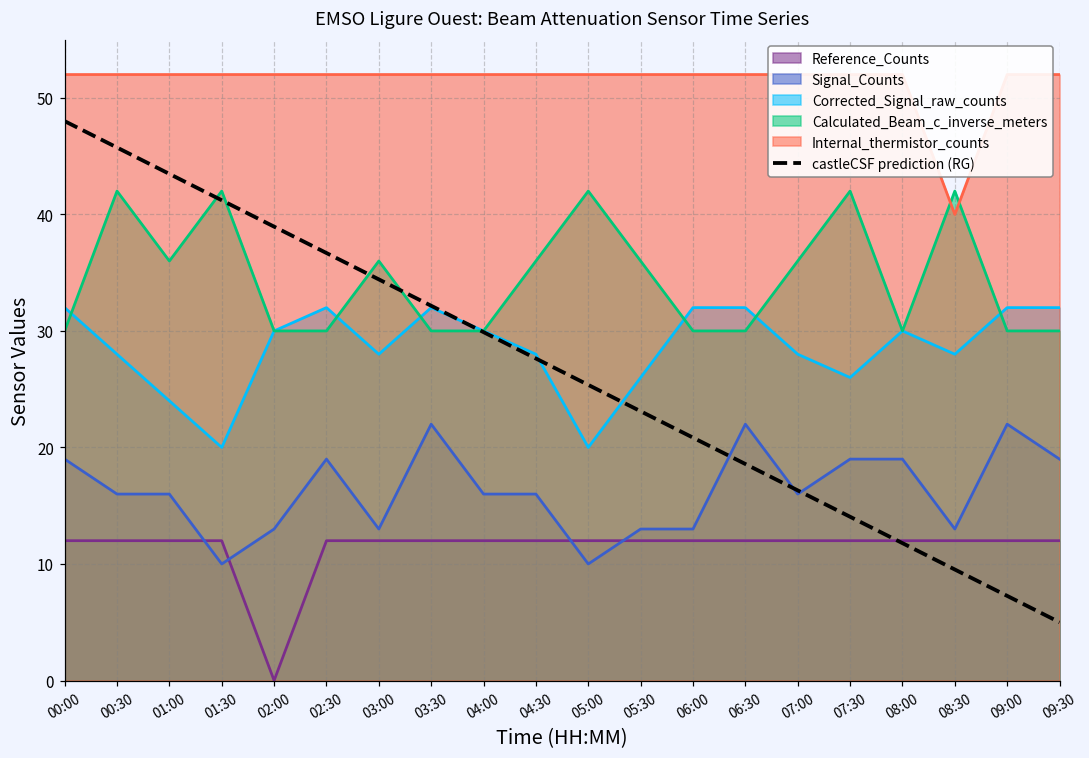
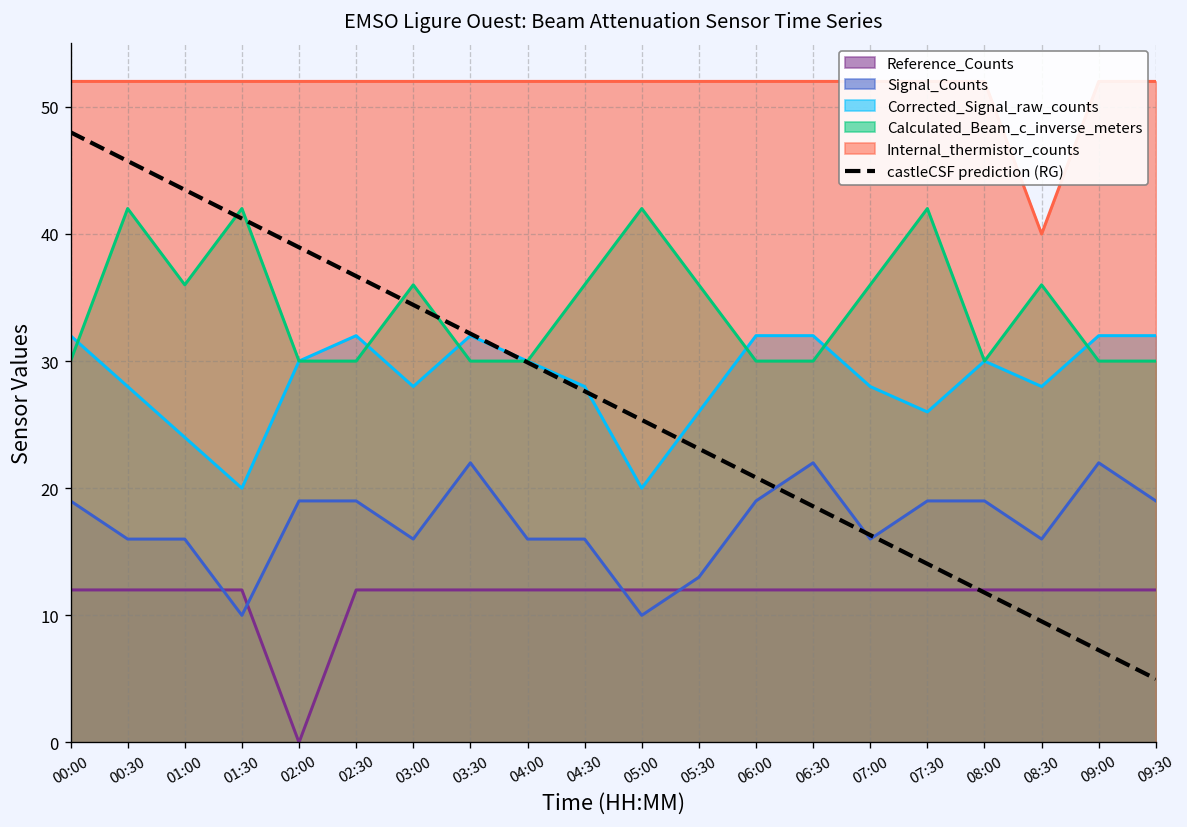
  {
    "Reference_Counts": {
      "00:00": 12.0,
      "00:30": 12.0,
      "01:00": 12.0,
      "01:30": 12.0,
      "02:00": 0.0,
      "02:30": 12.0,
      "03:00": 12.0,
      "03:30": 12.0,
      "04:00": 12.0,
      "04:30": 12.0,
      "05:00": 12.0,
      "05:30": 12.0,
      "06:00": 12.0,
      "06:30": 12.0,
      "07:00": 12.0,
      "07:30": 12.0,
      "08:30": 12.0,
      "09:00": 12.0,
      "09:30": 12.0
    },
    "Signal_Counts": {
      "00:00": 19.0,
      "00:30": 16.0,
      "01:00": 16.0,
      "01:30": 10.0,
-     "02:00": 13.0,
+     "02:00": 19.0,
      "02:30": 19.0,
-     "03:00": 13.0,
+     "03:00": 16.0,
      "03:30": 22.0,
      "04:00": 16.0,
      "04:30": 16.0,
      "05:00": 10.0,
      "05:30": 13.0,
-     "06:00": 13.0,
+     "06:00": 19.0,
      "06:30": 22.0,
      "07:00": 16.0,
      "07:30": 19.0,
      "08:00": 19.0,
-     "08:30": 13.0,
+     "08:30": 16.0,
      "09:00": 22.0,
      "09:30": 19.0
    },
    "Corrected_Signal_raw_counts": {
      "00:00": 32.0,
      "00:30": 28.0,
      "01:00": 24.0,
      "01:30": 20.0,
      "02:30": 32.0,
      "03:00": 28.0,
      "04:30": 28.0,
      "05:00": 20.0,
      "05:30": 26.0,
      "06:00": 32.0,
      "06:30": 32.0,
      "07:00": 28.0,
      "07:30": 26.0,
      "08:30": 28.0,
      "09:00": 32.0,
      "09:30": 32.0
    },
    "Calculated_Beam_c_inverse_meters": {
      "00:00": 30.0,
      "00:30": 42.0,
      "01:00": 36.0,
      "01:30": 42.0,
      "02:30": 30.0,
      "03:00": 36.0,
      "03:30": 30.0,
      "04:30": 36.0,
      "05:00": 42.0,
      "05:30": 36.0,
      "06:00": 30.0,
      "06:30": 30.0,
      "07:00": 36.0,
      "07:30": 42.0,
-     "08:30": 42.0,
+     "08:30": 36.0,
      "09:00": 30.0,
      "09:30": 30.0
    },
    "Internal_thermistor_counts": {
      "00:00": 52.0,
      "00:30": 52.0,
      "01:00": 52.0,
      "01:30": 52.0,
      "02:00": 52.0,
      "02:30": 52.0,
      "03:00": 52.0,
      "03:30": 52.0,
      "04:00": 52.0,
      "04:30": 52.0,
      "05:00": 52.0,
      "05:30": 52.0,
      "06:00": 52.0,
      "06:30": 52.0,
      "08:30": 40.0,
      "09:30": 52.0
    },
    "castleCSF prediction (RG)": {
      "00:00": 48.0,
      "00:30": 45.7,
      "01:00": 43.5,
      "01:30": 41.2,
      "02:00": 38.9,
      "02:30": 36.7,
      "03:00": 34.4,
      "04:30": 27.6,
      "05:00": 25.4,
      "05:30": 23.1,
      "06:00": 20.8,
      "06:30": 18.6,
      "07:00": 16.3,
      "07:30": 14.1,
      "08:30": 9.5,
      "09:00": 7.3,
      "09:30": 5.0
    }
  }
